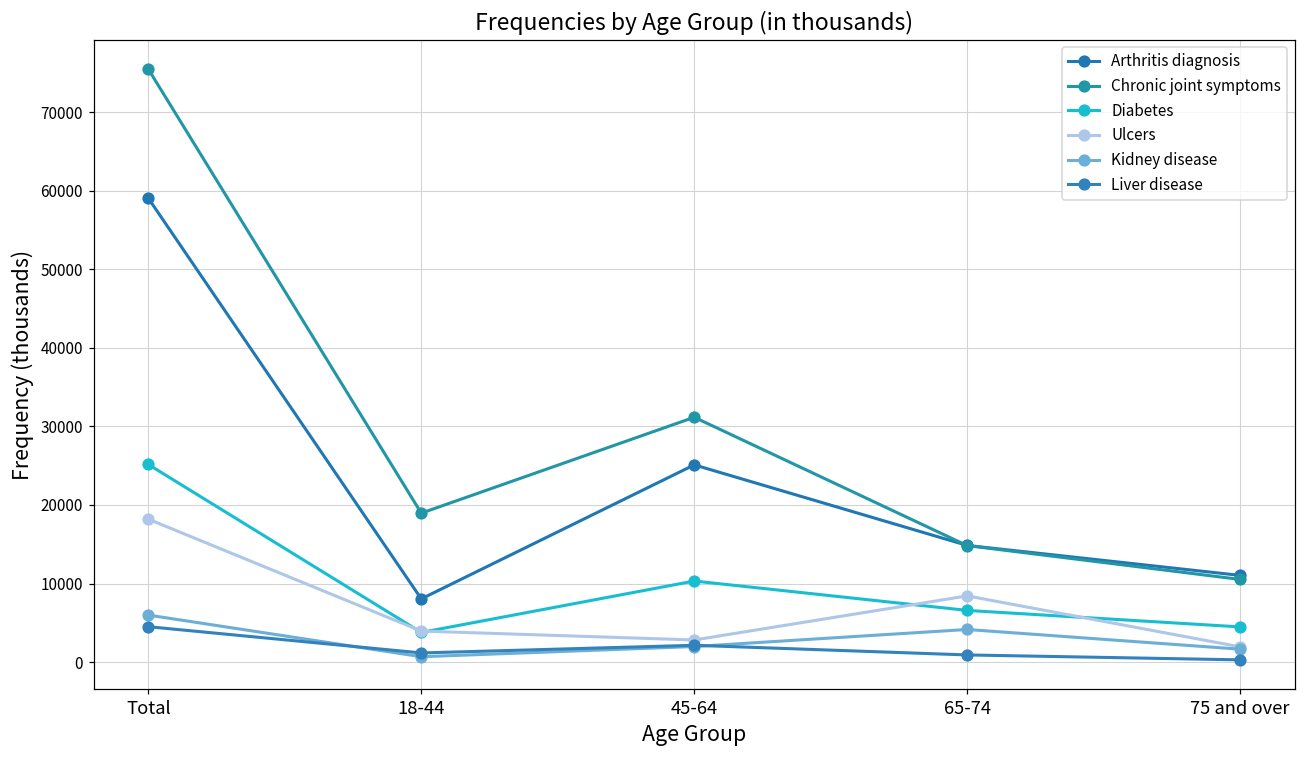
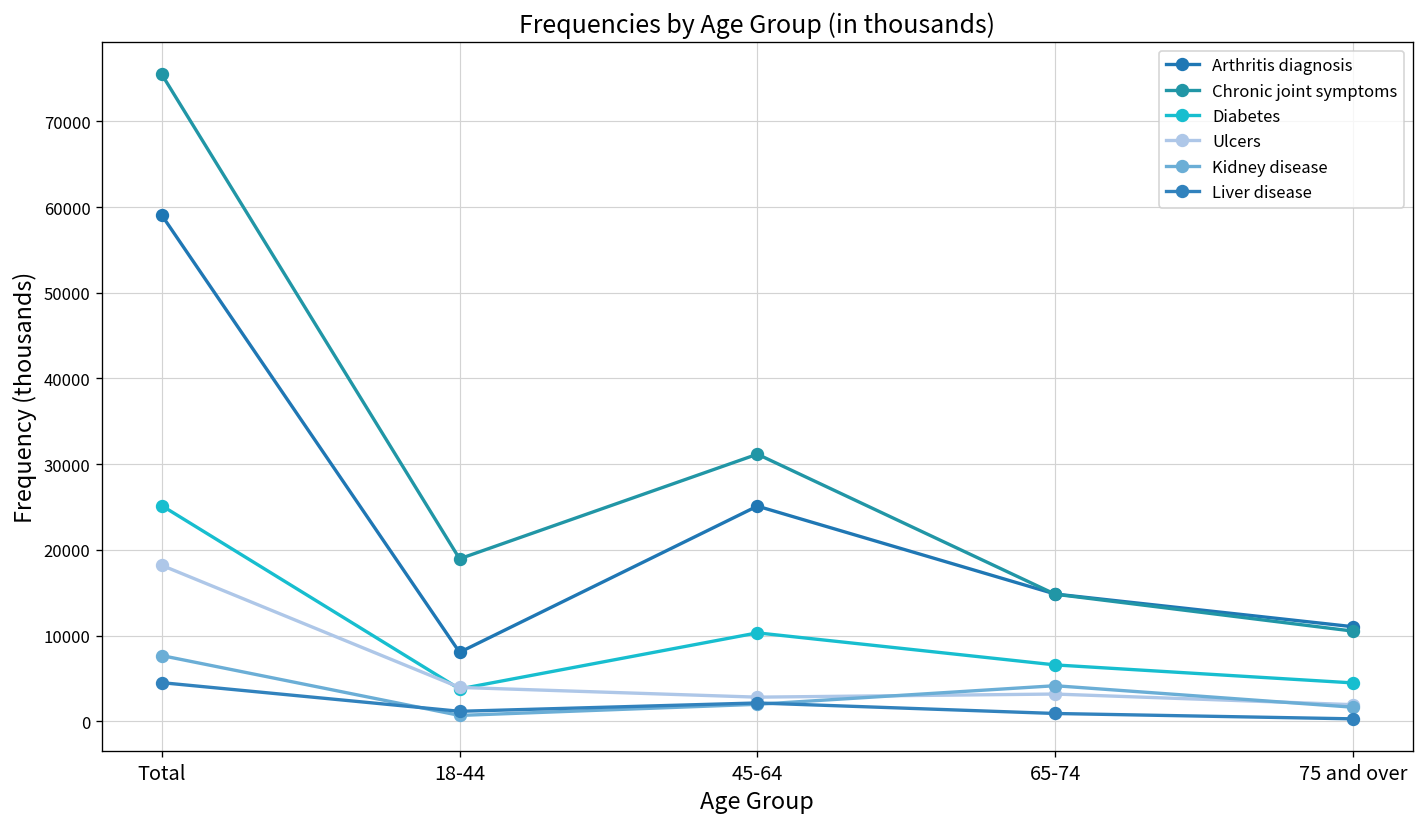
  {
    "Ulcers": {
      "Total": 18000,
      "45-64": 3000,
-     "65-74": 8000
+     "65-74": 3000
    },
    "Kidney disease": {
-     "Total": 6000,
+     "Total": 8000,
      "18-44": 1000,
      "65-74": 4000
    }
  }
